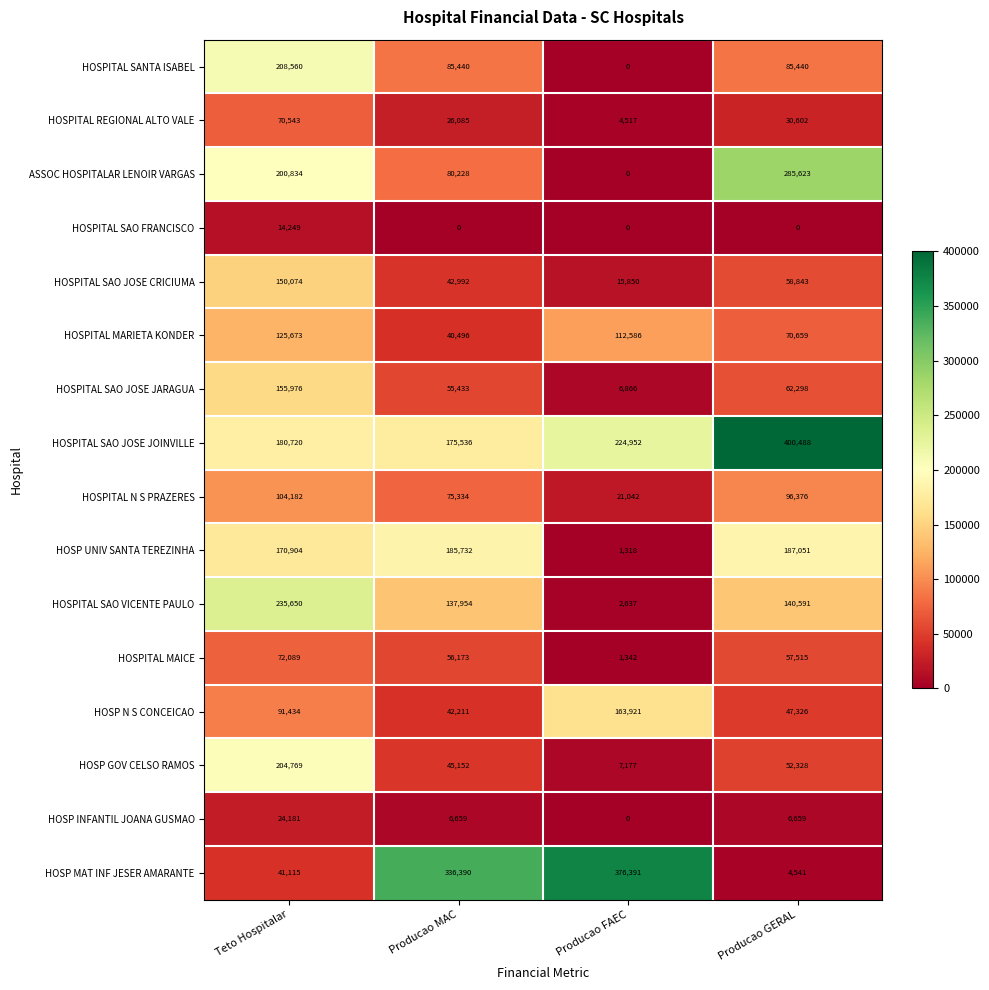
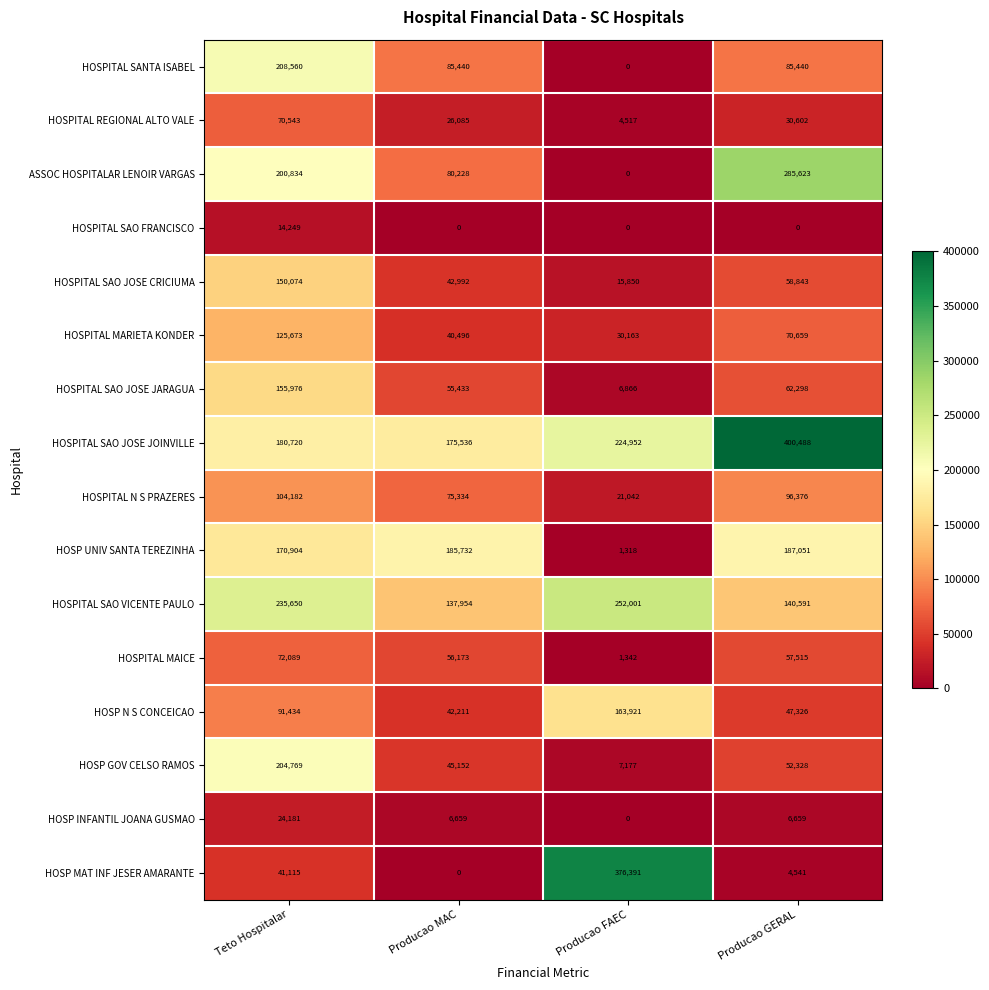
  {
    "HOSPITAL SANTA ISABEL": {
      "Teto Hospitalar": "208,560",
      "Producao MAC": "85,440",
      "Producao FAEC": "0",
      "Producao GERAL": "85,440"
    },
    "HOSPITAL REGIONAL ALTO VALE": {
      "Teto Hospitalar": "70,543",
      "Producao MAC": "26,085",
      "Producao FAEC": "4,517",
      "Producao GERAL": "30,602"
    },
    "ASSOC HOSPITALAR LENOIR VARGAS": {
      "Teto Hospitalar": "200,834",
      "Producao MAC": "80,228",
      "Producao FAEC": "0",
      "Producao GERAL": "285,623"
    },
    "HOSPITAL SAO FRANCISCO": {
      "Teto Hospitalar": "14,249",
      "Producao MAC": "0",
      "Producao FAEC": "0",
      "Producao GERAL": "0"
    },
    "HOSPITAL SAO JOSE CRICIUMA": {
      "Teto Hospitalar": "150,074",
      "Producao MAC": "42,992",
      "Producao FAEC": "15,850",
      "Producao GERAL": "58,843"
    },
    "HOSPITAL MARIETA KONDER": {
      "Teto Hospitalar": "125,673",
      "Producao MAC": "40,496",
-     "Producao FAEC": "112,586",
+     "Producao FAEC": "30,163",
      "Producao GERAL": "70,659"
    },
    "HOSPITAL SAO JOSE JARAGUA": {
      "Teto Hospitalar": "155,976",
      "Producao MAC": "55,433",
      "Producao FAEC": "6,866",
      "Producao GERAL": "62,298"
    },
    "HOSPITAL SAO JOSE JOINVILLE": {
      "Teto Hospitalar": "180,720",
      "Producao MAC": "175,536",
      "Producao FAEC": "224,952",
      "Producao GERAL": "400,488"
    },
    "HOSPITAL N S PRAZERES": {
      "Teto Hospitalar": "104,182",
      "Producao MAC": "75,334",
      "Producao FAEC": "21,042",
      "Producao GERAL": "96,376"
    },
    "HOSP UNIV SANTA TEREZINHA": {
      "Teto Hospitalar": "170,904",
      "Producao MAC": "185,732",
      "Producao FAEC": "1,318",
      "Producao GERAL": "187,051"
    },
    "HOSPITAL SAO VICENTE PAULO": {
      "Teto Hospitalar": "235,650",
      "Producao MAC": "137,954",
-     "Producao FAEC": "2,637",
+     "Producao FAEC": "252,001",
      "Producao GERAL": "140,591"
    },
    "HOSPITAL MAICE": {
      "Teto Hospitalar": "72,089",
      "Producao MAC": "56,173",
      "Producao FAEC": "1,342",
      "Producao GERAL": "57,515"
    },
    "HOSP N S CONCEICAO": {
      "Teto Hospitalar": "91,434",
      "Producao MAC": "42,211",
      "Producao FAEC": "163,921",
      "Producao GERAL": "47,326"
    },
    "HOSP GOV CELSO RAMOS": {
      "Teto Hospitalar": "204,769",
      "Producao MAC": "45,152",
      "Producao FAEC": "7,177",
      "Producao GERAL": "52,328"
    },
    "HOSP INFANTIL JOANA GUSMAO": {
      "Teto Hospitalar": "24,181",
      "Producao MAC": "6,659",
      "Producao FAEC": "0",
      "Producao GERAL": "6,659"
    },
    "HOSP MAT INF JESER AMARANTE": {
      "Teto Hospitalar": "41,115",
-     "Producao MAC": "336,390",
+     "Producao MAC": "0",
      "Producao FAEC": "376,391",
      "Producao GERAL": "4,541"
    }
  }
